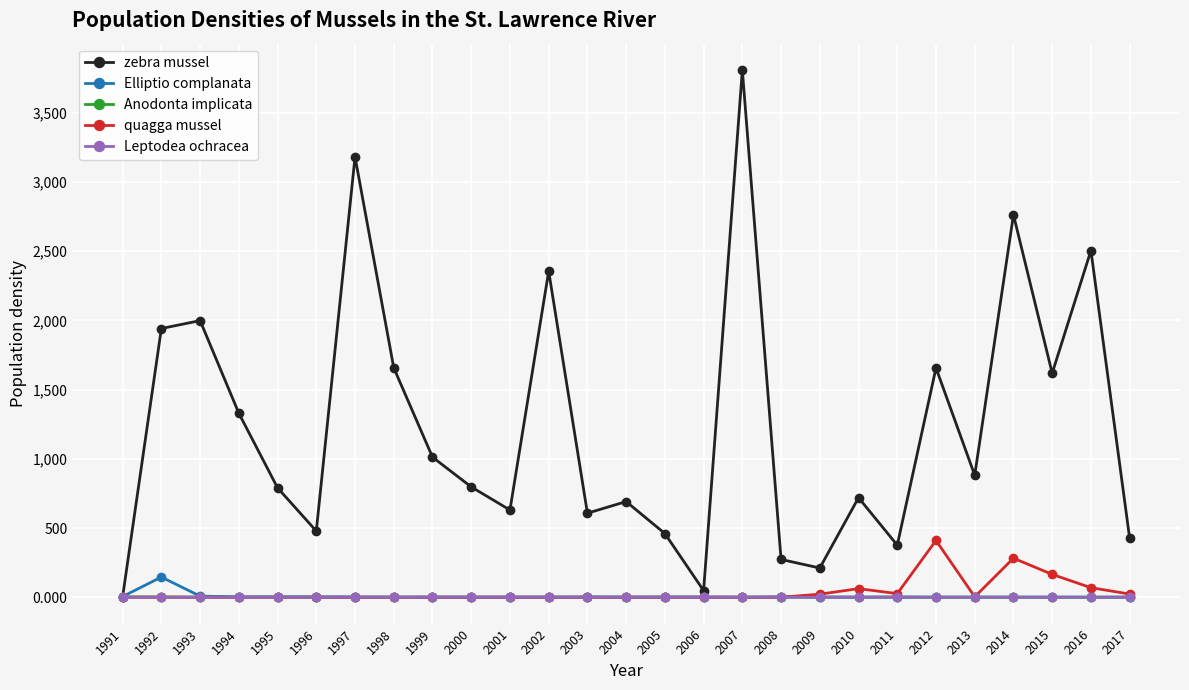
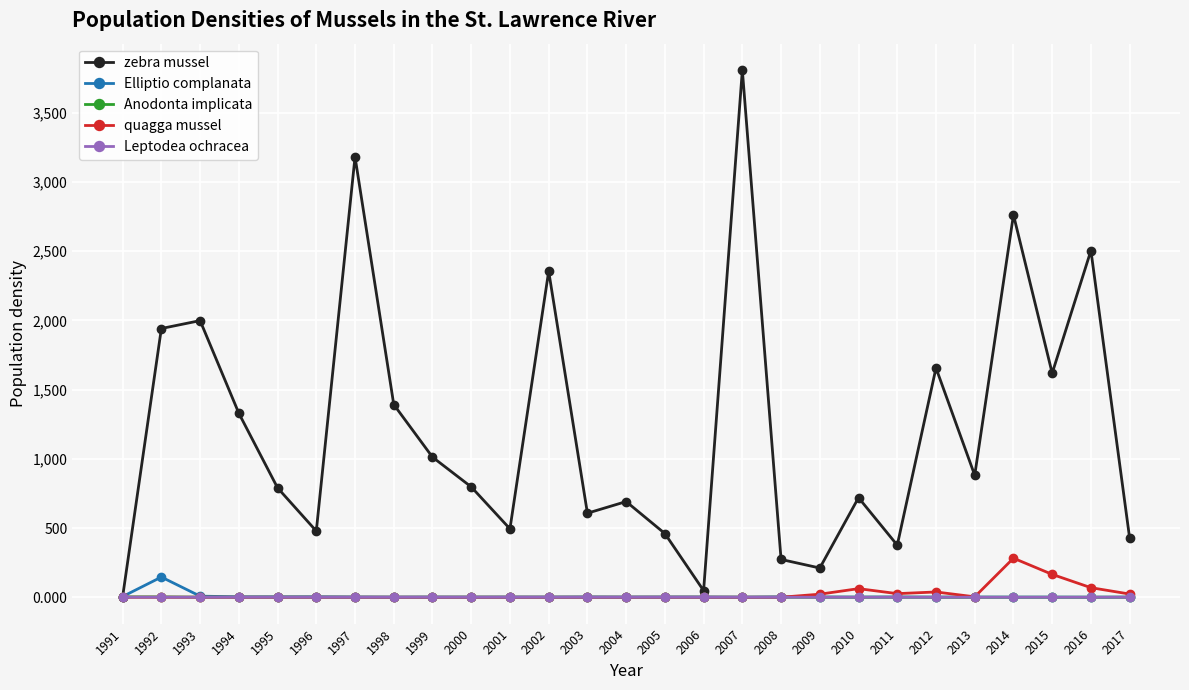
  {
    "zebra mussel": {
      "1992": "1,940",
      "1993": "2,000",
      "1994": "1,330",
      "1995": "790",
      "1996": "480",
      "1997": "3,180",
-     "1998": "1,660",
+     "1998": "1,390",
      "1999": "1,010",
      "2000": "800",
-     "2001": "630",
+     "2001": "490",
      "2002": "2,360",
      "2003": "610",
      "2004": "690",
      "2005": "460",
      "2006": "50",
      "2007": "3,810",
      "2008": "270",
      "2009": "210",
      "2010": "720",
      "2011": "380",
      "2012": "1,660",
      "2013": "880",
      "2014": "2,760",
      "2015": "1,620",
      "2016": "2,500",
      "2017": "430"
    },
    "Elliptio complanata": {
      "1992": "150"
    },
    "quagga mussel": {
      "2009": "20",
      "2010": "60",
      "2011": "30",
-     "2012": "410",
+     "2012": "40",
      "2014": "280",
      "2015": "170",
      "2016": "70",
      "2017": "20"
    }
  }
